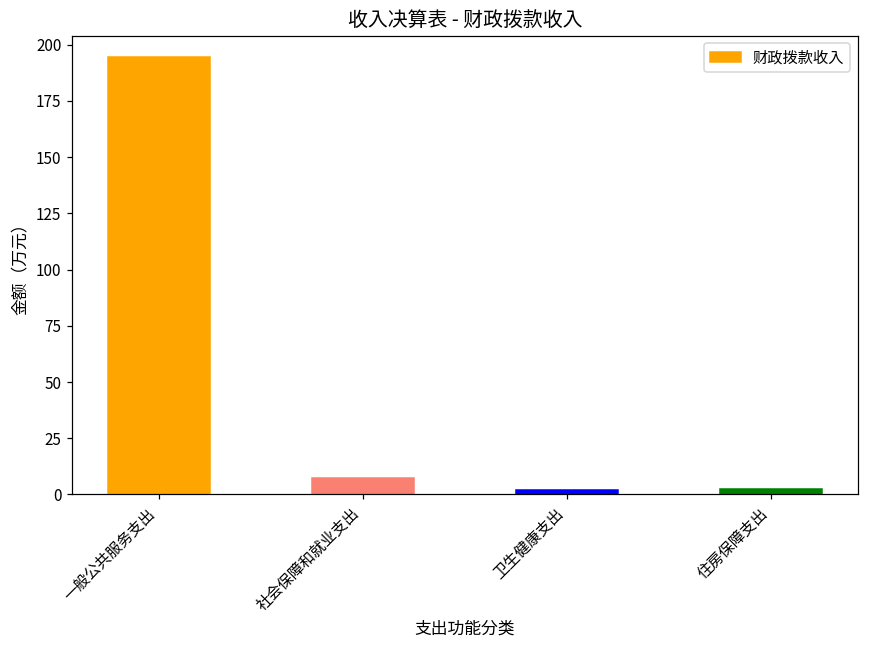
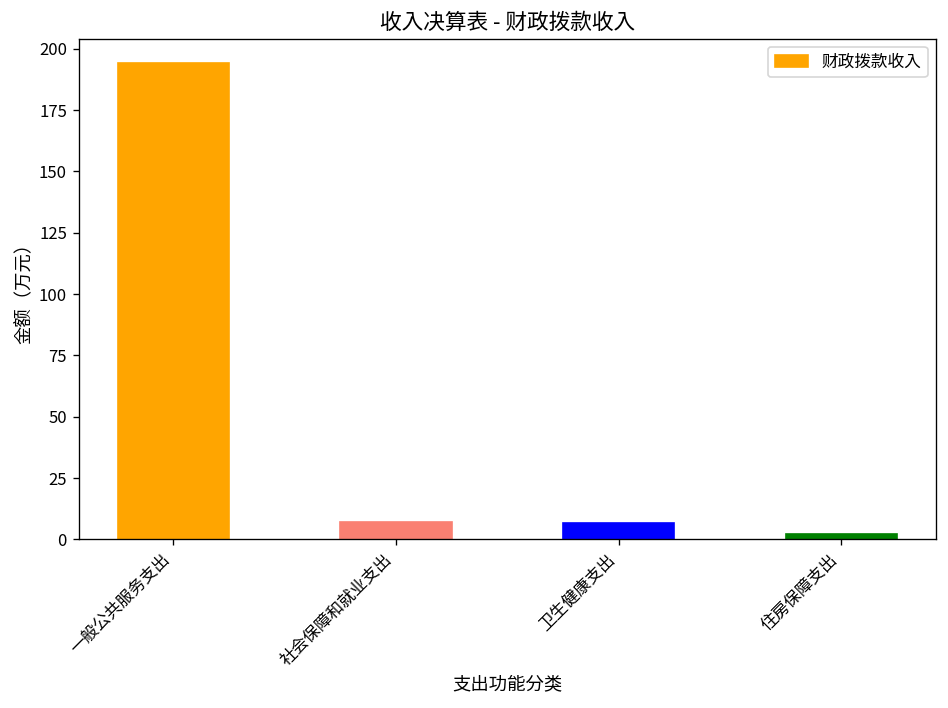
  {
    "一般公共服务支出": 194,
    "社会保障和就业支出": 7,
-   "卫生健康支出": 2,
+   "卫生健康支出": 7,
    "住房保障支出": 2
  }
